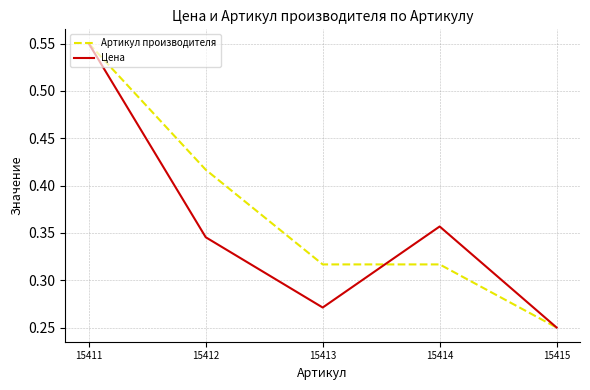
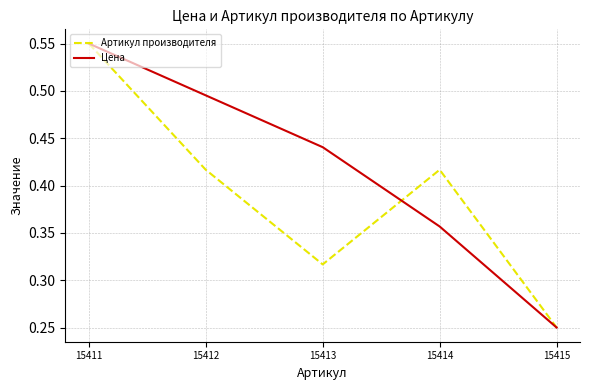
  {
    "Артикул производителя": {
      "15412": 0.42,
      "15413": 0.32,
-     "15414": 0.32
+     "15414": 0.42
    },
    "Цена": {
-     "15412": 0.35,
-     "15413": 0.27,
+     "15412": 0.50,
+     "15413": 0.44,
      "15414": 0.36
    }
  }
